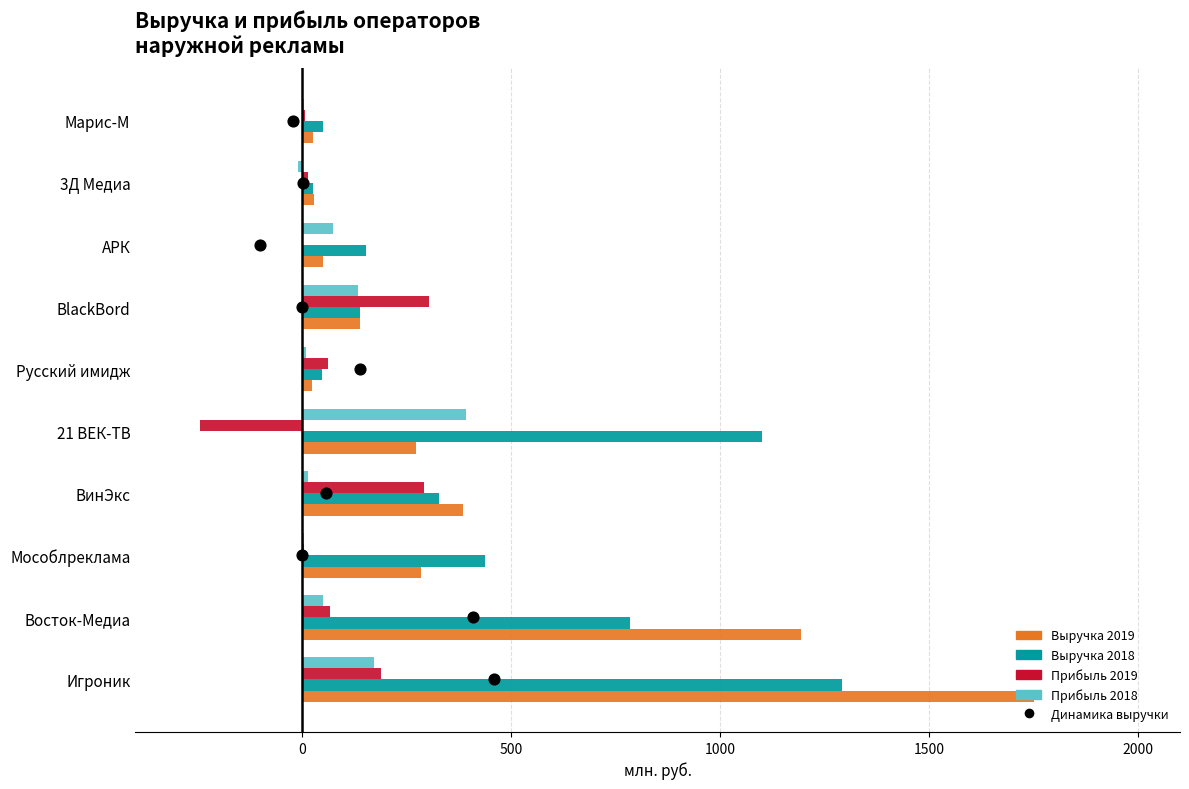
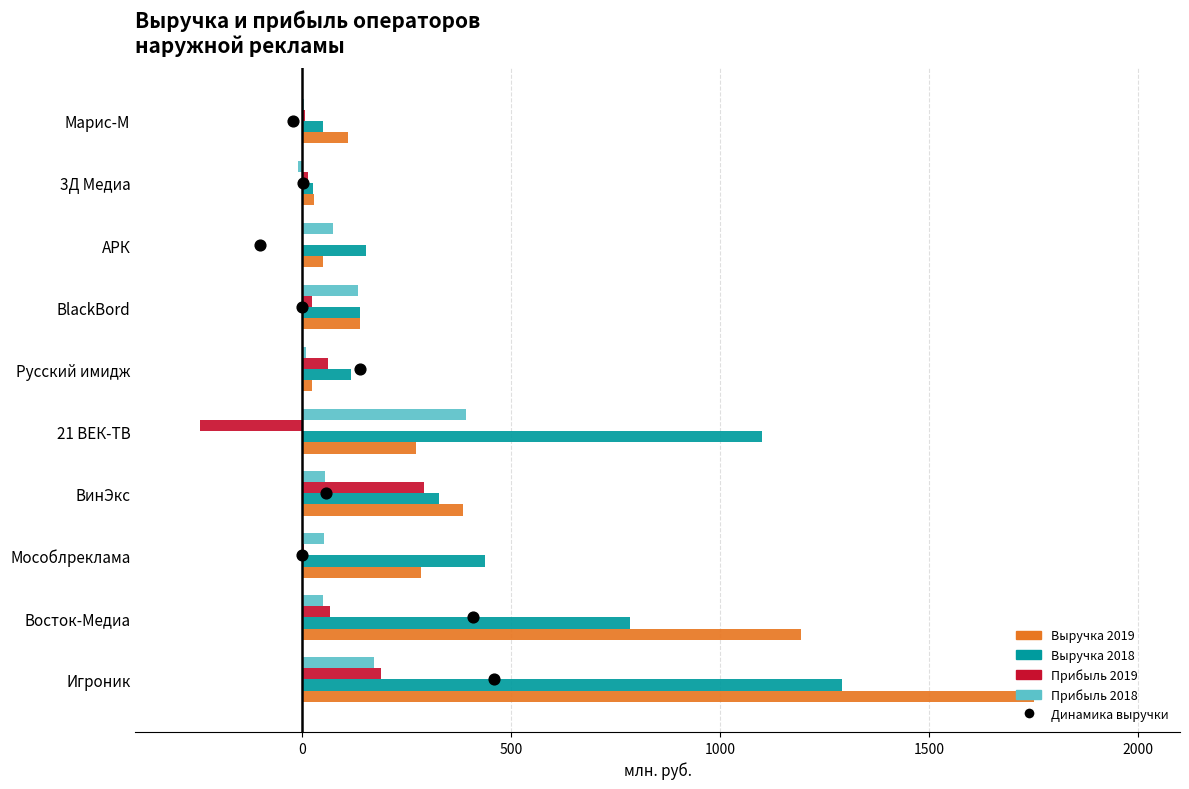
  {
    "Выручка 2019": {
-     "Марис-M": 30,
+     "Марис-M": 110,
      "3Д Медиа": 30,
      "АРК": 50,
      "BlackBord": 140,
      "Русский имидж": 20,
      "21 ВЕК-ТВ": 270,
      "ВинЭкс": 380,
      "Мособлреклама": 280,
      "Восток-Медиа": 1190,
      "Игроник": 1750
    },
    "Выручка 2018": {
      "Марис-M": 50,
      "3Д Медиа": 30,
      "АРК": 150,
      "BlackBord": 140,
-     "Русский имидж": 50,
+     "Русский имидж": 120,
      "21 ВЕК-ТВ": 1100,
      "ВинЭкс": 330,
      "Мособлреклама": 440,
      "Восток-Медиа": 780,
      "Игроник": 1290
    },
    "Прибыль 2019": {
      "Марис-M": 10,
      "3Д Медиа": 10,
-     "BlackBord": 300,
+     "BlackBord": 20,
      "Русский имидж": 60,
      "21 ВЕК-ТВ": -240,
      "ВинЭкс": 290,
      "Восток-Медиа": 70,
      "Игроник": 190
    },
    "Прибыль 2018": {
      "3Д Медиа": -10,
      "АРК": 70,
      "BlackBord": 130,
      "Русский имидж": 10,
      "21 ВЕК-ТВ": 390,
-     "ВинЭкс": 10,
-     "Мособлреклама": 0,
+     "ВинЭкс": 50,
+     "Мособлреклама": 50,
      "Восток-Медиа": 50,
      "Игроник": 170
    }
  }
